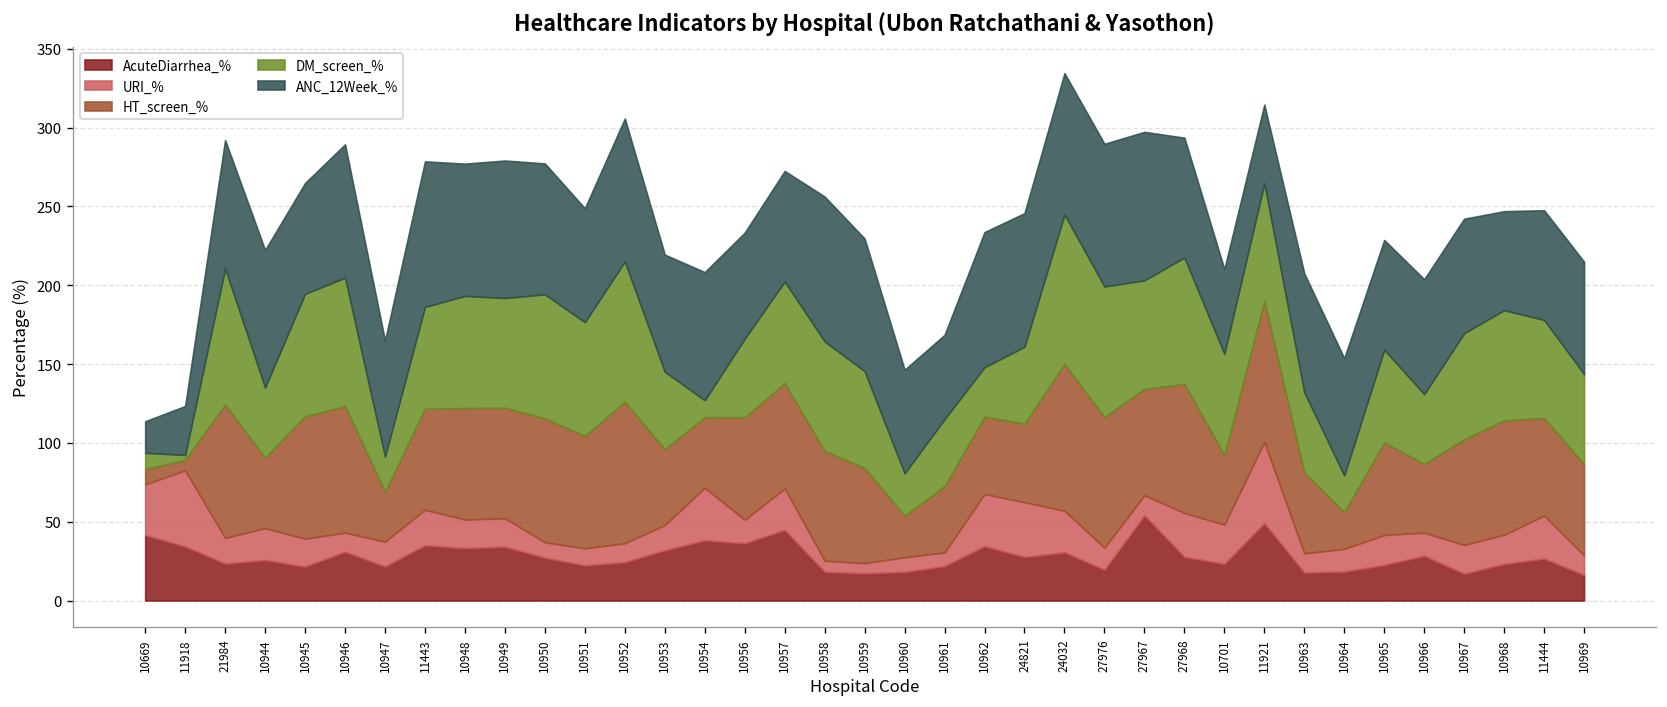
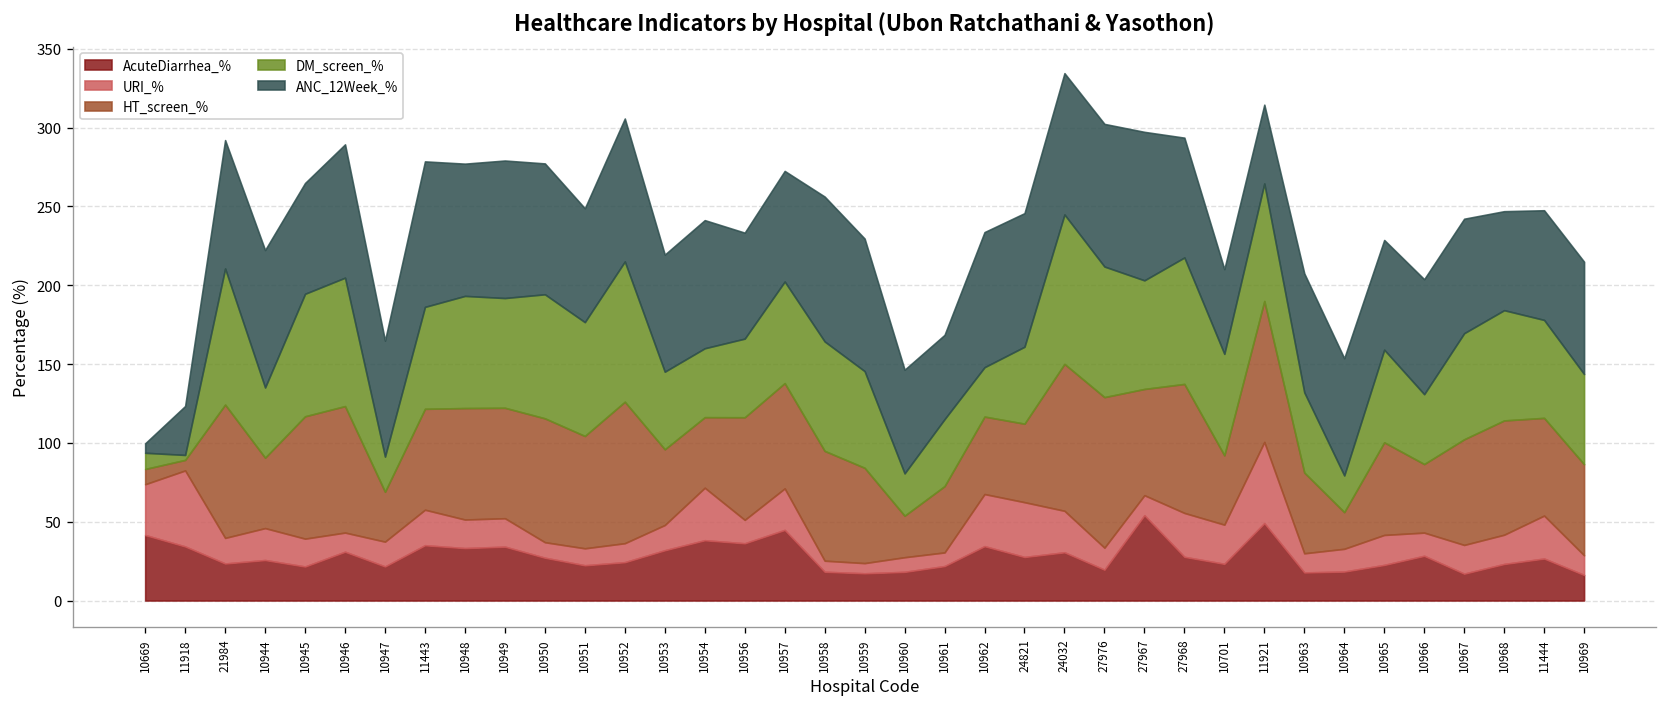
  {
    "AcuteDiarrhea_%": {
      "10669": 42,
      "11918": 34,
      "21984": 23,
      "10944": 26,
      "10945": 22,
      "10946": 31,
      "10947": 22,
      "11443": 35,
      "10948": 33,
      "10949": 34,
      "10950": 27,
      "10951": 22,
      "10952": 24,
      "10953": 32,
      "10954": 38,
      "10956": 36,
      "10957": 45,
      "10958": 18,
      "10959": 17,
      "10960": 18,
      "10961": 22,
      "10962": 34,
      "24821": 28,
      "24032": 31,
      "27976": 20,
      "27967": 54,
      "27968": 28,
      "10701": 23,
      "11921": 49,
      "10963": 18,
      "10964": 18,
      "10965": 23,
      "10966": 28,
      "10967": 17,
      "10968": 23,
      "11444": 27,
      "10969": 16
    },
    "URI_%": {
      "10669": 32,
      "11918": 48,
      "21984": 16,
      "10944": 20,
      "10945": 18,
      "10946": 12,
      "10947": 16,
      "11443": 23,
      "10948": 18,
      "10949": 18,
      "10950": 10,
      "10951": 11,
      "10952": 12,
      "10953": 16,
      "10954": 33,
      "10956": 15,
      "10957": 26,
      "10958": 7,
      "10959": 6,
      "10960": 9,
      "10961": 9,
      "10962": 33,
      "24821": 35,
      "24032": 26,
      "27976": 14,
      "27967": 13,
      "27968": 28,
      "10701": 25,
      "11921": 52,
      "10963": 12,
      "10964": 14,
      "10965": 19,
      "10966": 15,
      "10967": 18,
      "10968": 19,
      "11444": 27,
      "10969": 12
    },
    "HT_screen_%": {
      "10669": 10,
      "11918": 7,
      "21984": 85,
      "10944": 45,
      "10945": 78,
      "10946": 80,
      "10947": 32,
      "11443": 64,
      "10948": 71,
      "10949": 70,
      "10950": 79,
      "10951": 71,
      "10952": 90,
      "10953": 48,
      "10954": 45,
      "10956": 65,
      "10957": 67,
      "10958": 70,
      "10959": 60,
      "10960": 26,
      "10961": 42,
      "10962": 49,
      "24821": 50,
      "24032": 93,
-     "27976": 83,
+     "27976": 96,
      "27967": 67,
      "27968": 82,
      "10701": 44,
      "11921": 89,
      "10963": 51,
      "10964": 23,
      "10965": 59,
      "10966": 44,
      "10967": 67,
      "10968": 73,
      "11444": 62,
      "10969": 58
    },
    "DM_screen_%": {
      "10669": 10,
      "11918": 3,
      "21984": 86,
      "10944": 45,
      "10945": 78,
      "10946": 81,
      "10947": 22,
      "11443": 65,
      "10948": 71,
      "10949": 70,
      "10950": 79,
      "10951": 72,
      "10952": 89,
      "10953": 49,
-     "10954": 11,
+     "10954": 44,
      "10956": 50,
      "10957": 64,
      "10958": 69,
      "10959": 61,
      "10960": 27,
      "10961": 42,
      "10962": 31,
      "24821": 49,
      "24032": 95,
      "27976": 83,
      "27967": 69,
      "27968": 80,
      "10701": 64,
      "11921": 75,
      "10963": 51,
      "10964": 23,
      "10965": 59,
      "10966": 44,
      "10967": 67,
      "10968": 70,
      "11444": 62,
      "10969": 57
    },
    "ANC_12Week_%": {
-     "10669": 20,
+     "10669": 6,
      "11918": 31,
      "21984": 81,
      "10944": 87,
      "10945": 70,
      "10946": 85,
      "10947": 74,
      "11443": 92,
      "10948": 84,
      "10949": 87,
      "10950": 83,
      "10951": 72,
      "10952": 91,
      "10953": 74,
      "10954": 81,
      "10956": 67,
      "10957": 70,
      "10958": 92,
      "10959": 84,
      "10960": 66,
      "10961": 53,
      "10962": 86,
      "24821": 85,
      "24032": 90,
      "27976": 90,
      "27967": 94,
      "27968": 76,
      "10701": 54,
      "11921": 50,
      "10963": 75,
      "10964": 74,
      "10965": 70,
      "10966": 73,
      "10967": 73,
      "10968": 63,
      "11444": 70,
      "10969": 71
    }
  }
